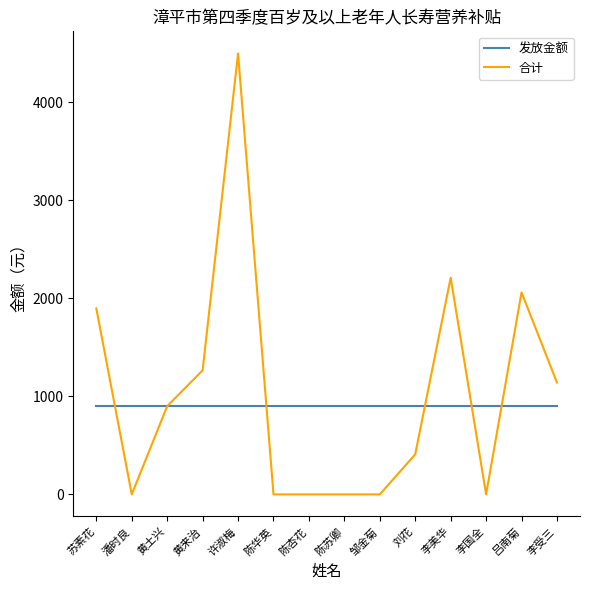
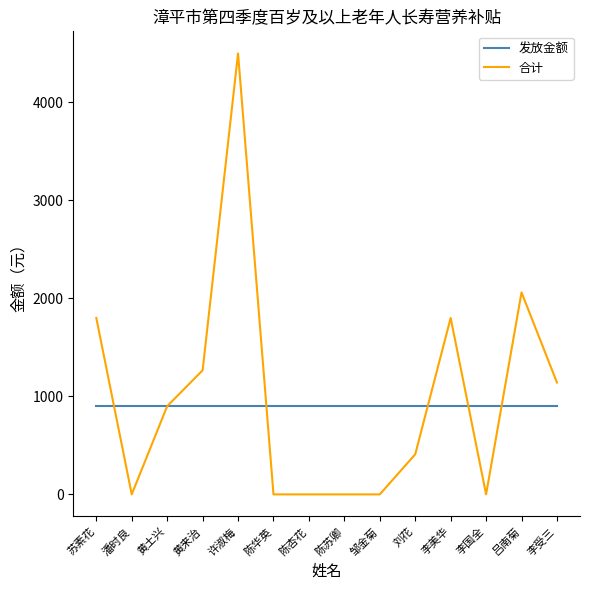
  {
    "发放金额": {
      "苏素花": 900,
      "潘时良": 900,
      "黄来治": 900,
      "许淑梅": 900,
      "陈华英": 900,
      "陈杏花": 900,
      "陈苏卿": 900,
      "邹金菊": 900,
      "刘花": 900,
      "李美华": 900,
      "李国全": 900,
      "吕南菊": 900,
      "李受三": 900
    },
    "合计": {
-     "苏素花": 1900,
+     "苏素花": 1800,
      "潘时良": 0,
      "黄来治": 1300,
      "许淑梅": 4500,
      "陈华英": 0,
      "陈杏花": 0,
      "陈苏卿": 0,
      "邹金菊": 0,
      "刘花": 400,
-     "李美华": 2200,
+     "李美华": 1800,
      "李国全": 0,
      "吕南菊": 2100,
      "李受三": 1100
    }
  }
